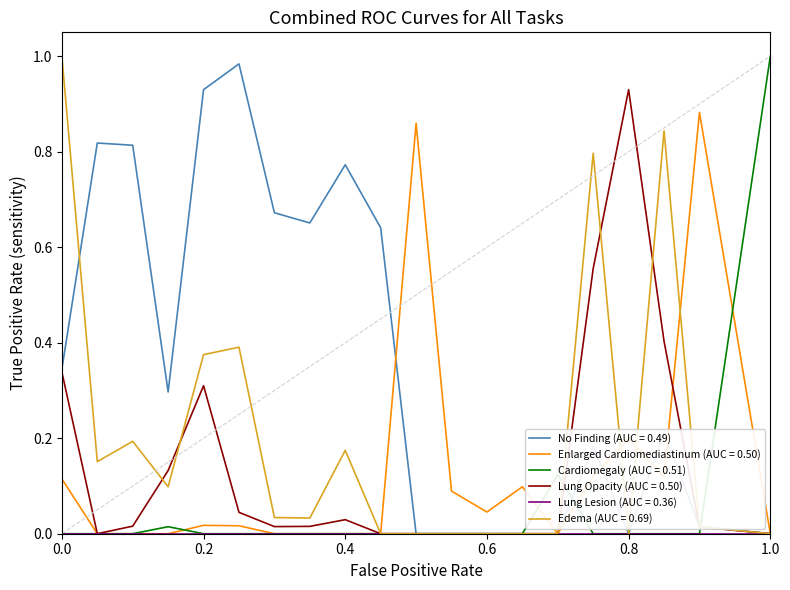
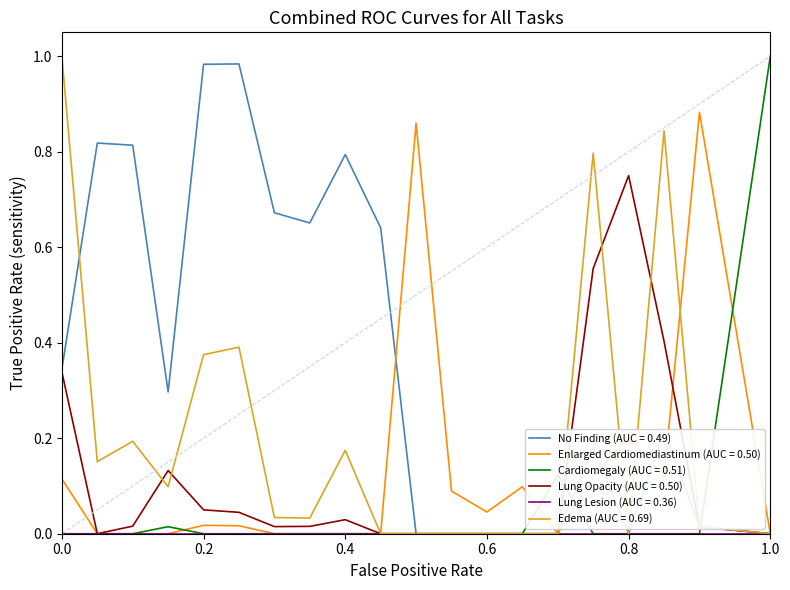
  {
    "No Finding (AUC = 0.49)": {
      "0.0": 0.34,
-     "0.2": 0.93,
-     "0.4": 0.77
+     "0.2": 0.98,
+     "0.4": 0.79
    },
    "Lung Opacity (AUC = 0.50)": {
      "0.0": 0.34,
-     "0.2": 0.31,
+     "0.2": 0.05,
      "0.4": 0.03,
-     "0.8": 0.93
+     "0.8": 0.75
    }
  }
